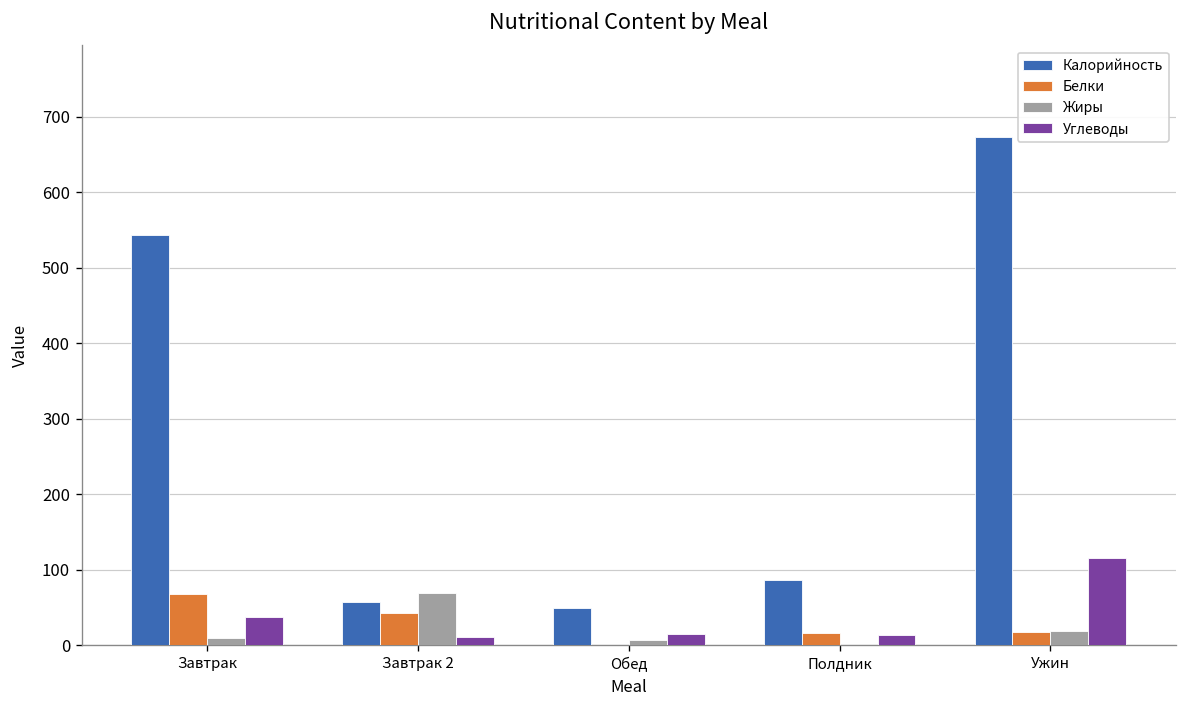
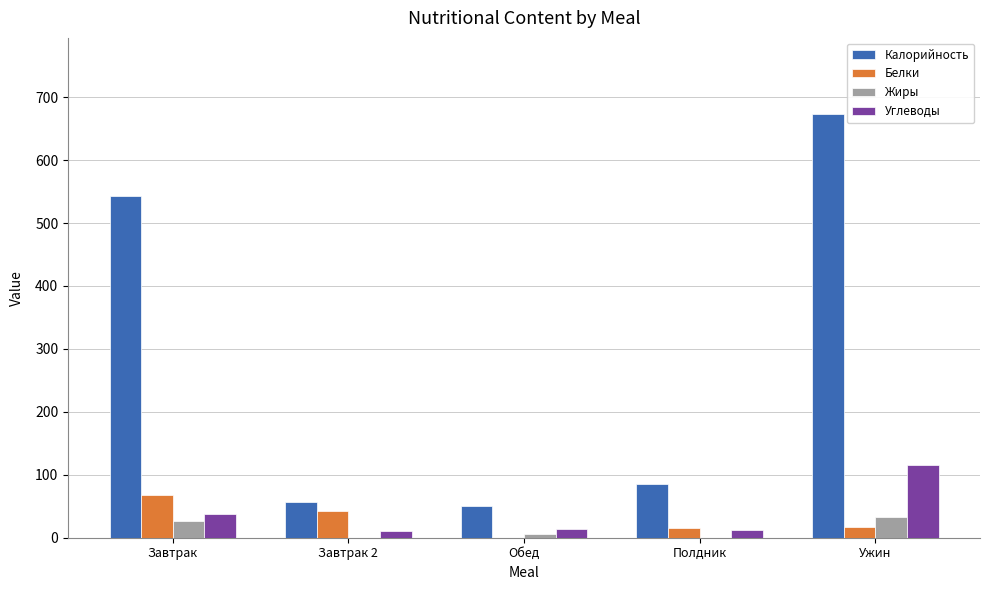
  {
    "Калорийность": {
      "Завтрак": 540,
      "Завтрак 2": 60,
      "Обед": 50,
      "Полдник": 90,
      "Ужин": 670
    },
    "Белки": {
      "Завтрак": 70,
      "Завтрак 2": 40,
      "Полдник": 20,
      "Ужин": 20
    },
    "Жиры": {
-     "Завтрак": 10,
-     "Завтрак 2": 70,
+     "Завтрак": 30,
+     "Завтрак 2": 0,
      "Обед": 10,
      "Полдник": 0,
-     "Ужин": 20
+     "Ужин": 30
    },
    "Углеводы": {
      "Завтрак": 40,
      "Завтрак 2": 10,
      "Обед": 10,
      "Полдник": 10,
      "Ужин": 120
    }
  }
